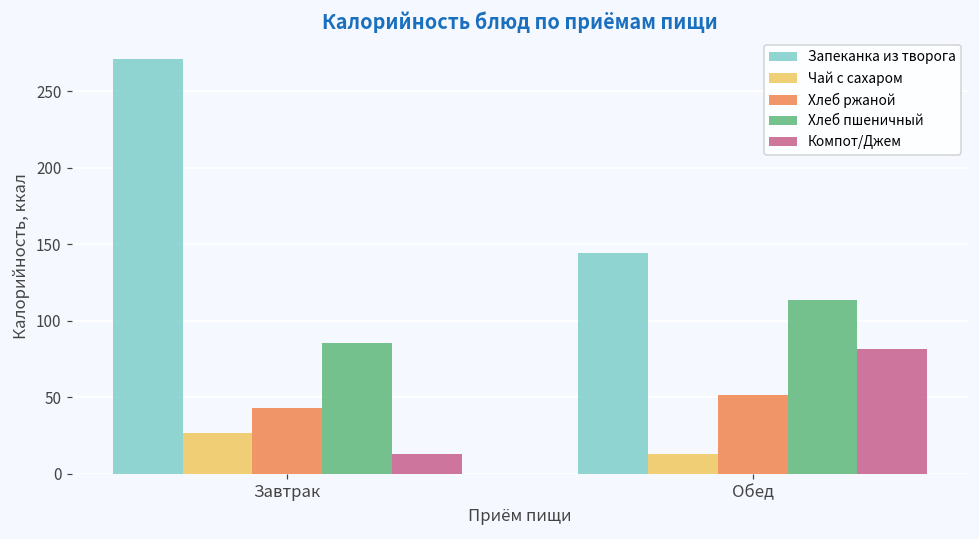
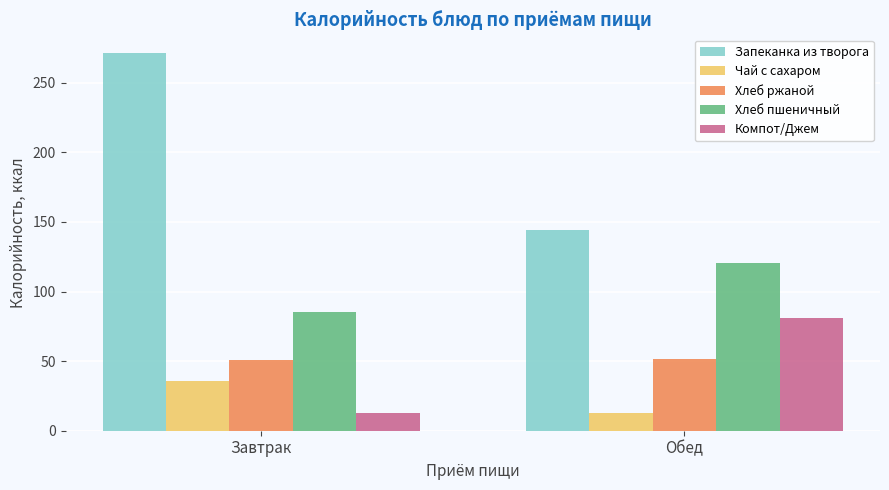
  {
    "Запеканка из творога": {
      "Завтрак": 271,
      "Обед": 144
    },
    "Чай с сахаром": {
-     "Завтрак": 27,
+     "Завтрак": 36,
      "Обед": 13
    },
    "Хлеб ржаной": {
-     "Завтрак": 43,
+     "Завтрак": 51,
      "Обед": 51
    },
    "Хлеб пшеничный": {
      "Завтрак": 85,
-     "Обед": 114
+     "Обед": 121
    },
    "Компот/Джем": {
      "Завтрак": 13,
      "Обед": 81
    }
  }
